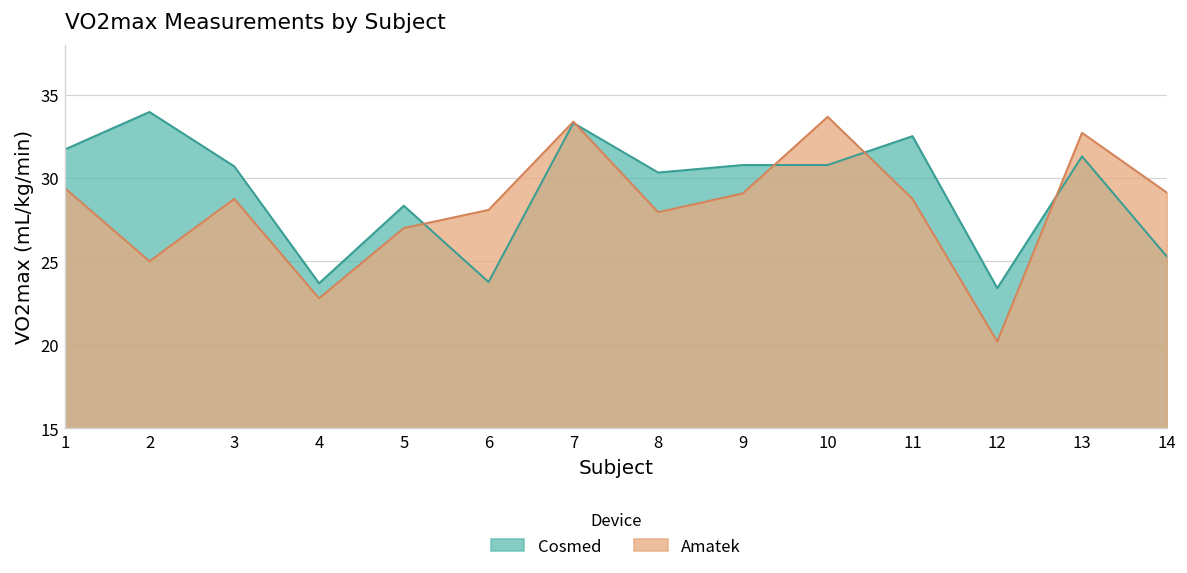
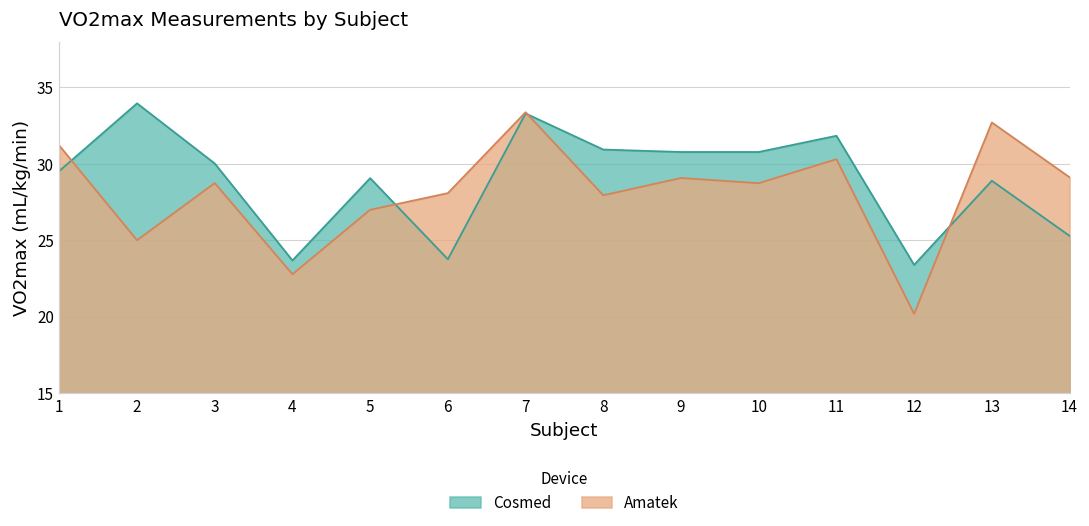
  {
    "Cosmed": {
-     "1": 31.7,
+     "1": 29.5,
      "2": 34.0,
-     "3": 30.7,
+     "3": 30.0,
      "4": 23.7,
-     "5": 28.3,
+     "5": 29.1,
      "6": 23.8,
-     "8": 30.3,
+     "8": 30.9,
      "9": 30.8,
      "10": 30.8,
-     "11": 32.5,
+     "11": 31.8,
      "12": 23.4,
-     "13": 31.3,
+     "13": 28.9,
      "14": 25.3
    },
    "Amatek": {
-     "1": 29.4,
+     "1": 31.2,
      "2": 25.0,
      "3": 28.8,
      "4": 22.8,
      "5": 27.0,
      "6": 28.1,
      "8": 28.0,
      "9": 29.1,
-     "10": 33.7,
-     "11": 28.8,
+     "10": 28.7,
+     "11": 30.3,
      "12": 20.2,
      "13": 32.7,
      "14": 29.1
    }
  }
